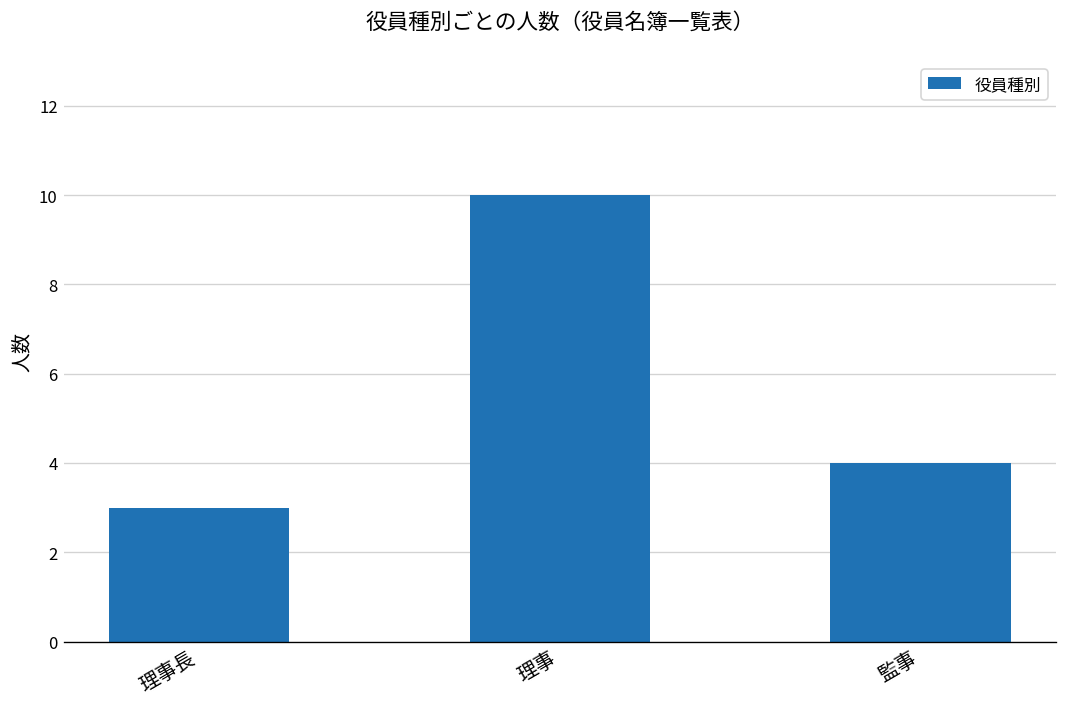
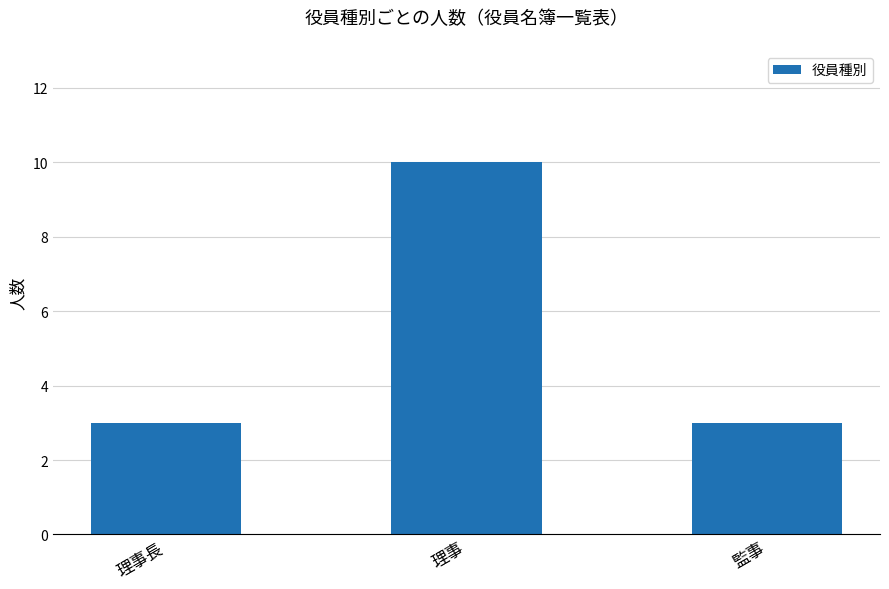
  {
    "理事長": 3,
    "理事": 10,
-   "監事": 4
+   "監事": 3
  }
